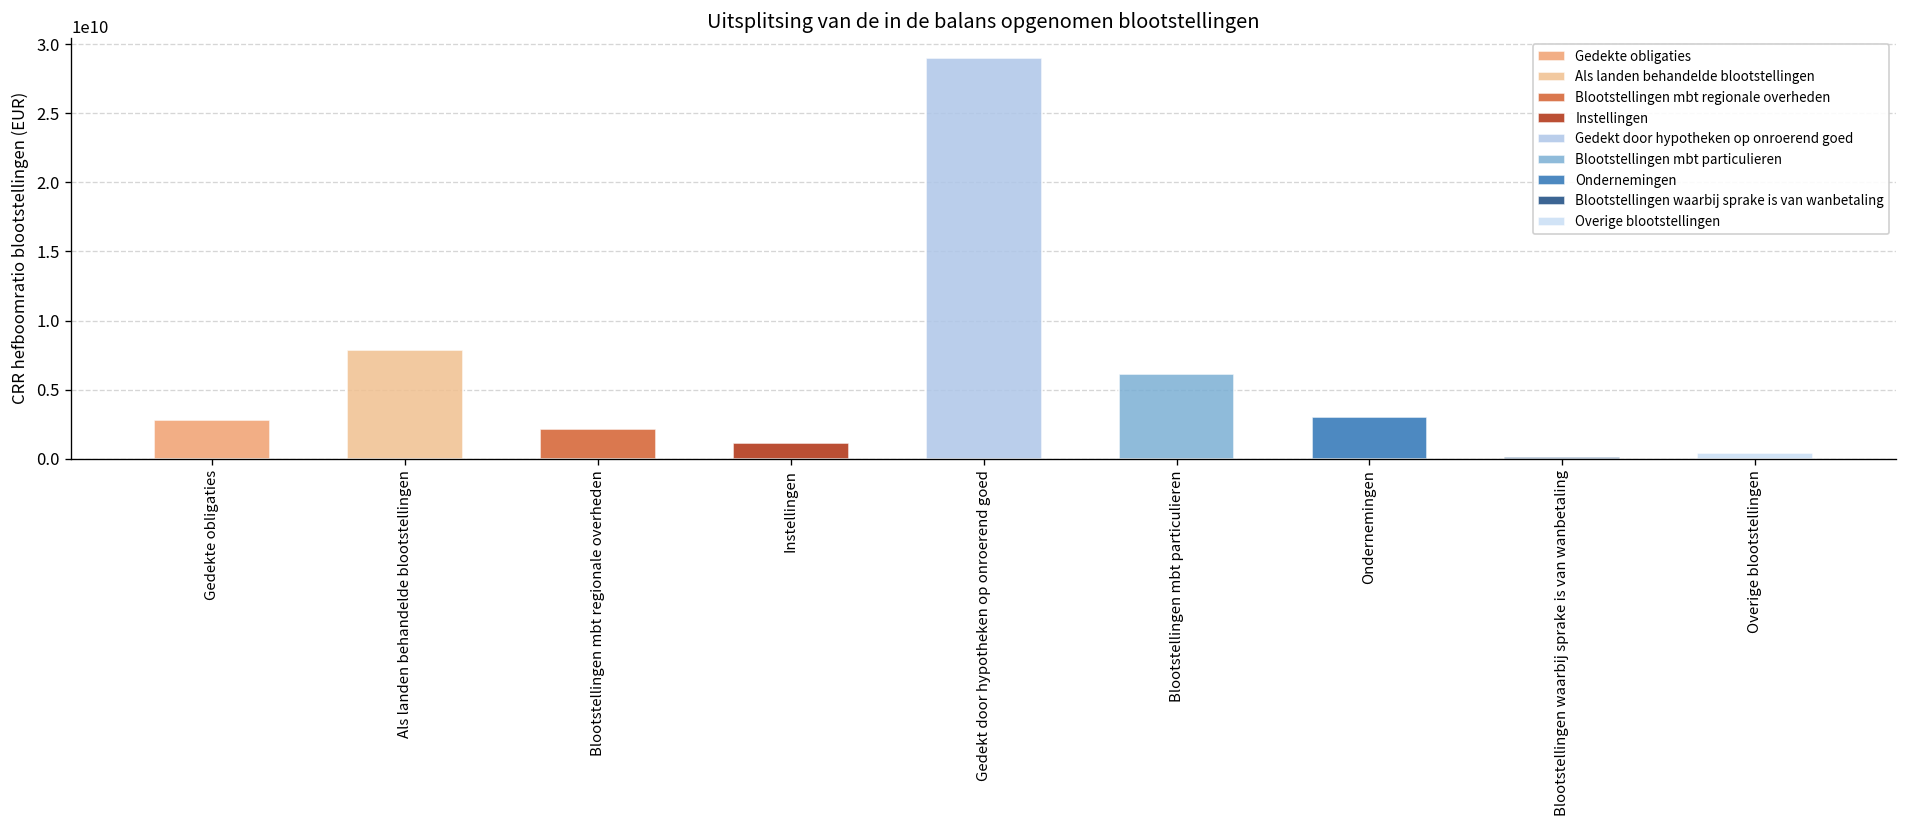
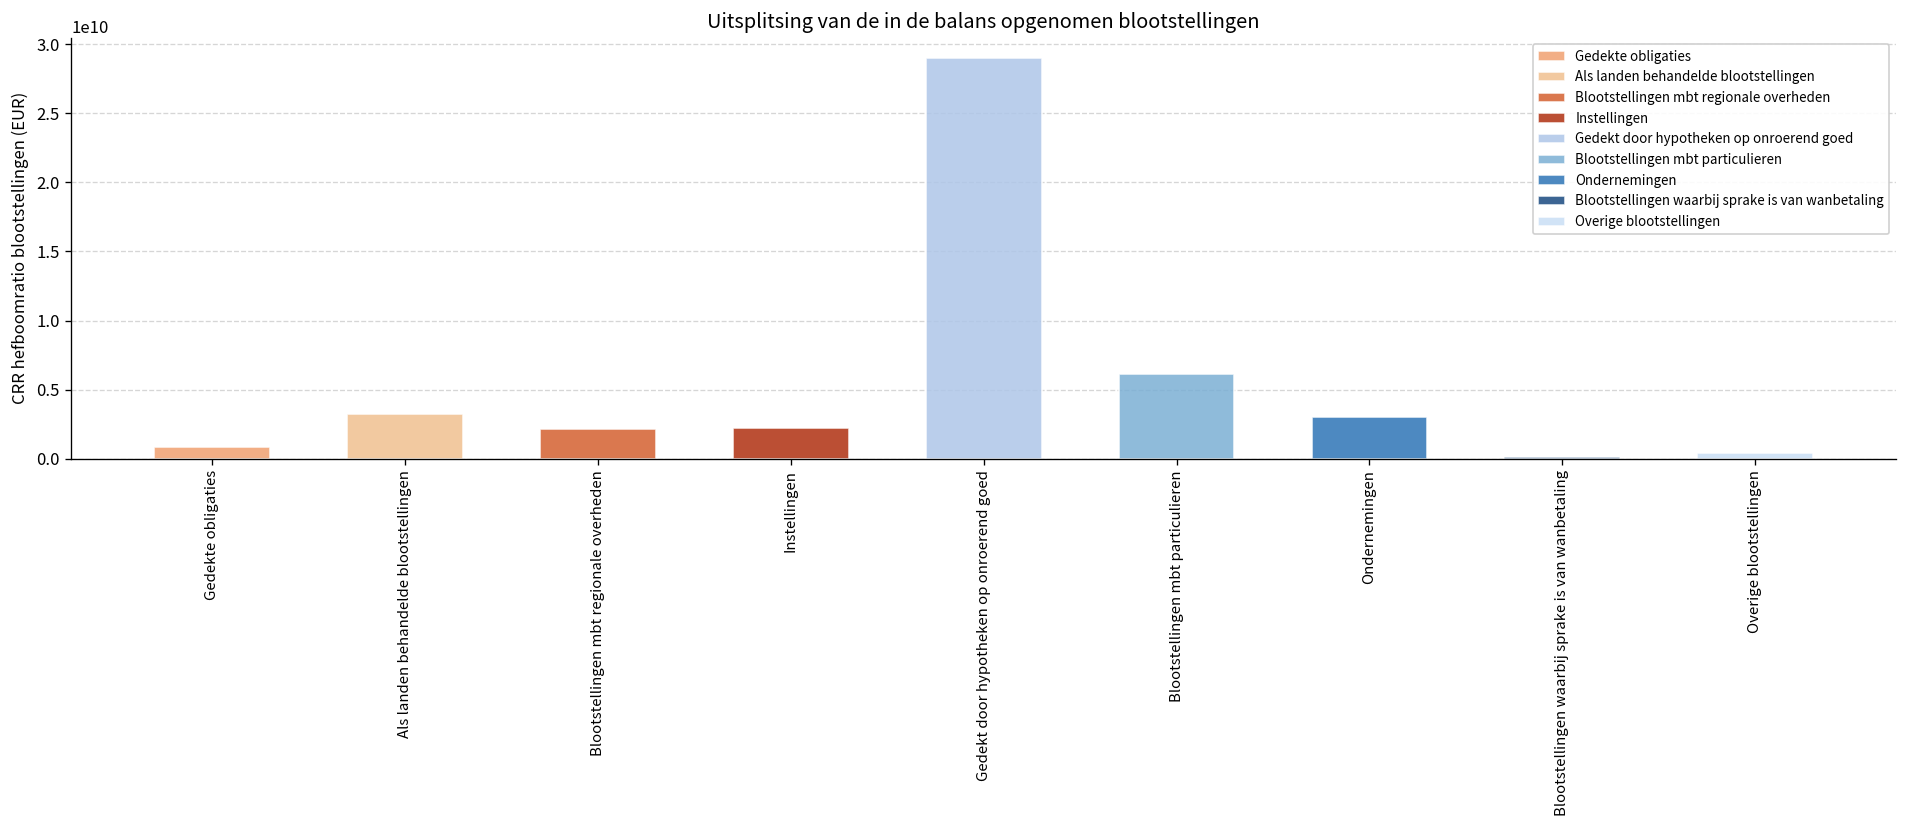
  {
-   "Gedekte obligaties": 2800000000,
-   "Als landen behandelde blootstellingen": 7800000000,
+   "Gedekte obligaties": 900000000,
+   "Als landen behandelde blootstellingen": 3200000000,
    "Blootstellingen mbt regionale overheden": 2100000000,
-   "Instellingen": 1200000000,
+   "Instellingen": 2200000000,
    "Gedekt door hypotheken op onroerend goed": 29000000000,
    "Blootstellingen mbt particulieren": 6100000000,
    "Ondernemingen": 3000000000,
    "Overige blootstellingen": 400000000
  }
